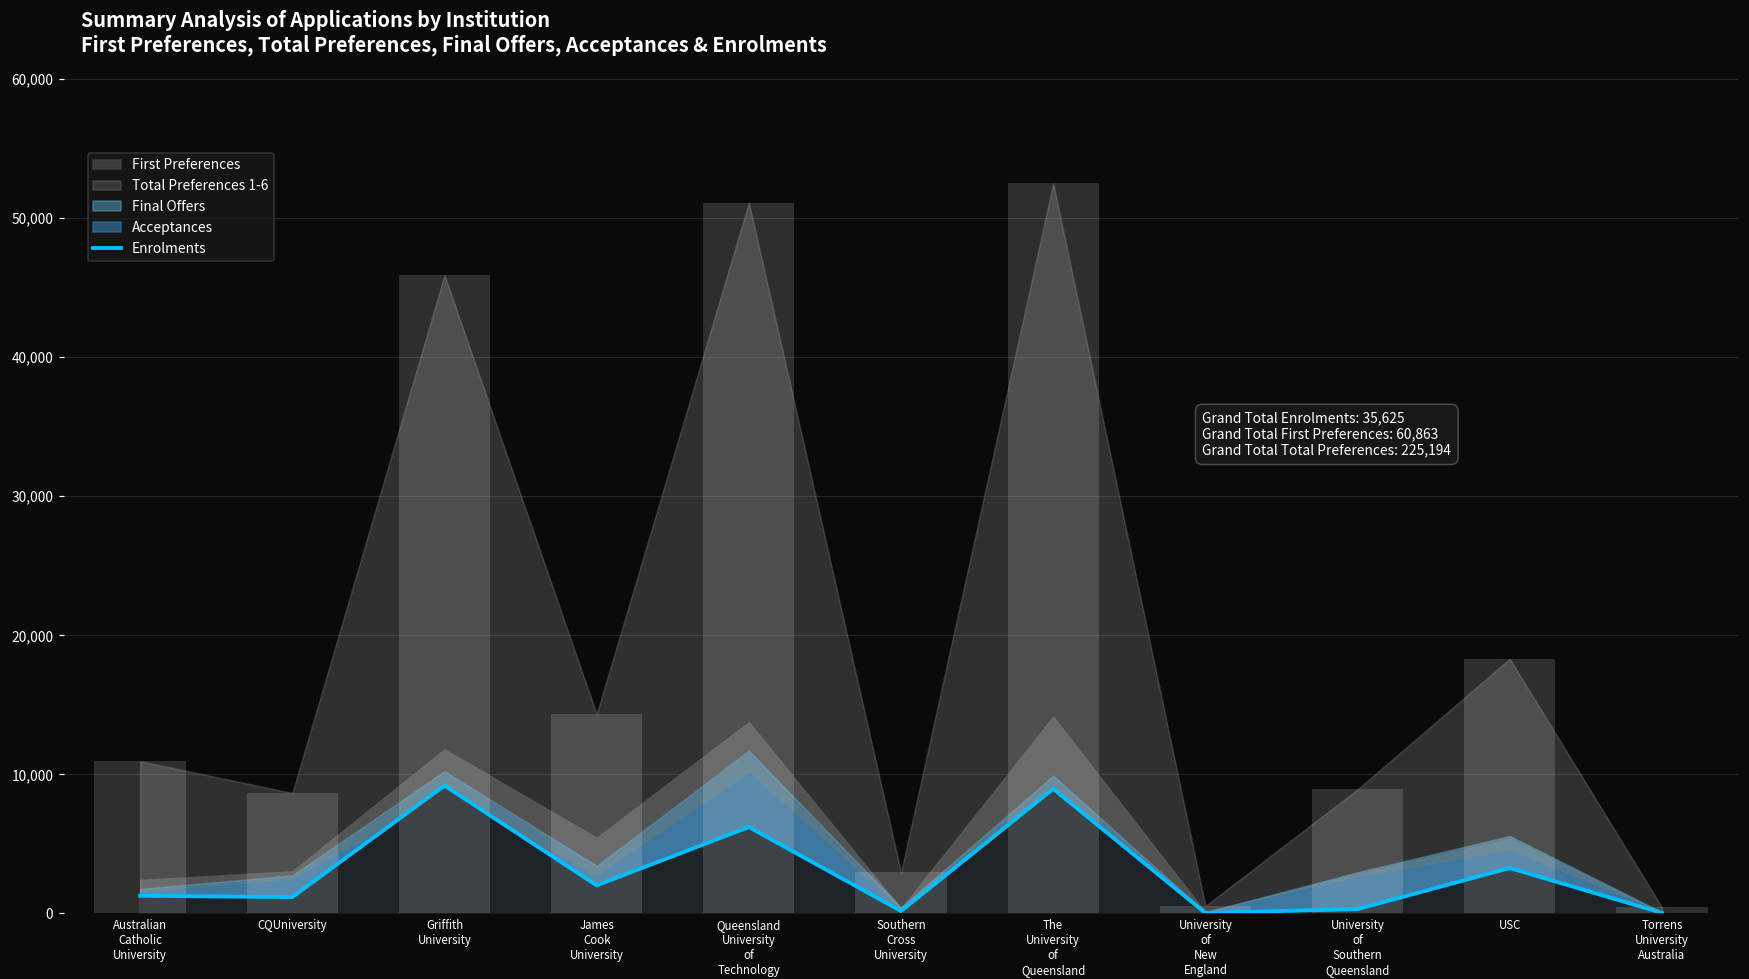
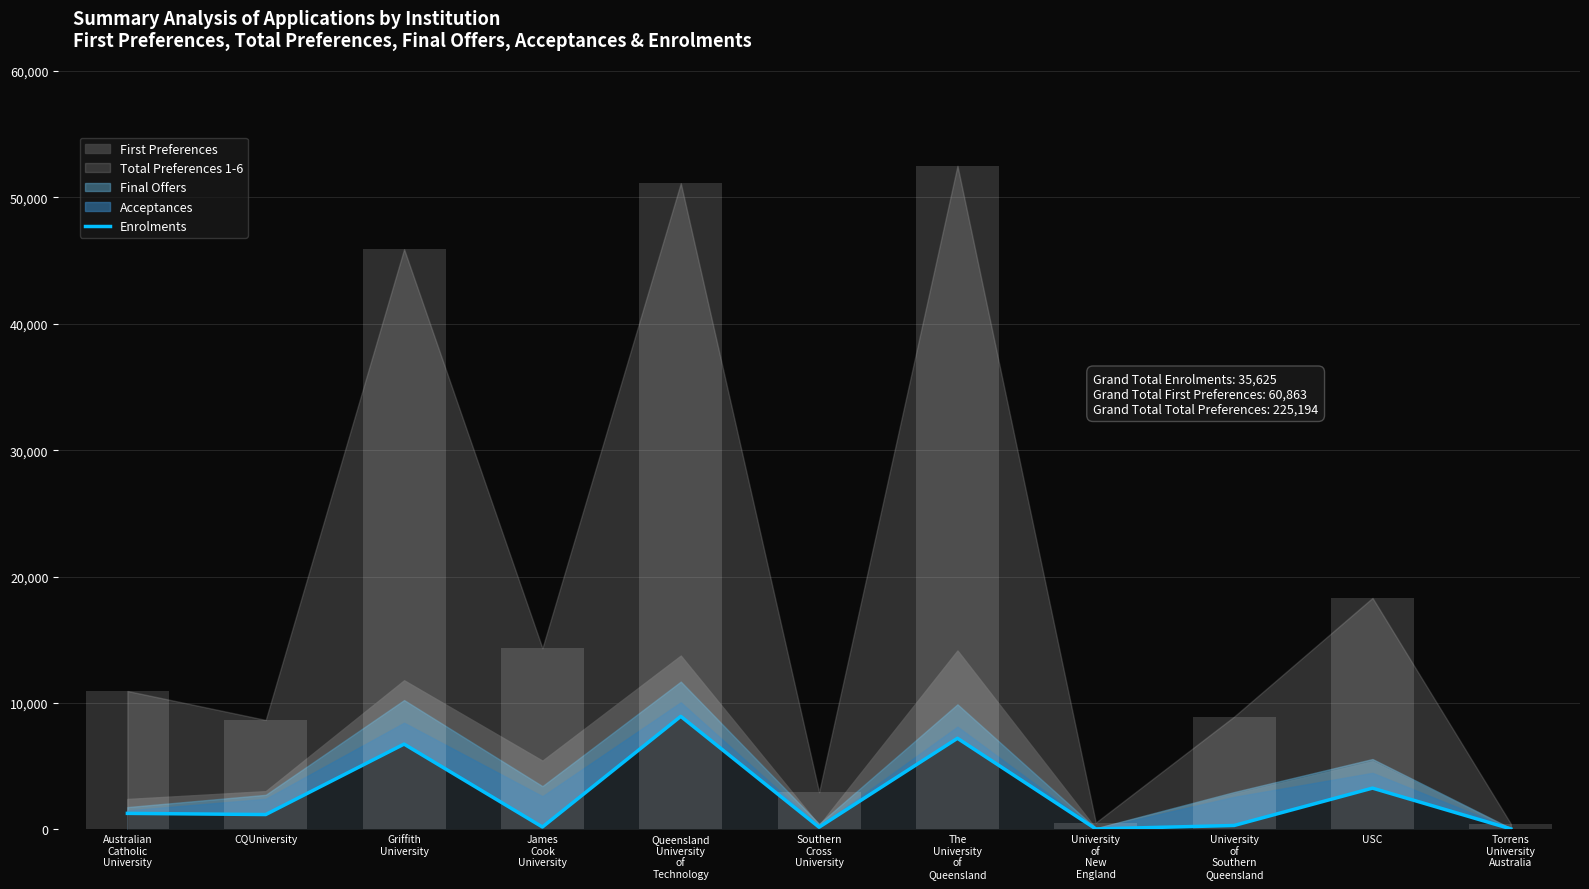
  {
    "Enrolments": {
      "Australian Catholic University": "1,300",
      "CQUniversity": "1,200",
-     "Griffith University": "9,200",
-     "James Cook University": "2,000",
-     "Queensland University of Technology": "6,200",
-     "The University of Queensland": "9,000",
+     "Griffith University": "6,700",
+     "James Cook University": "200",
+     "Queensland University of Technology": "8,900",
+     "The University of Queensland": "7,200",
      "University of Southern Queensland": "300",
      "USC": "3,300"
    }
  }
